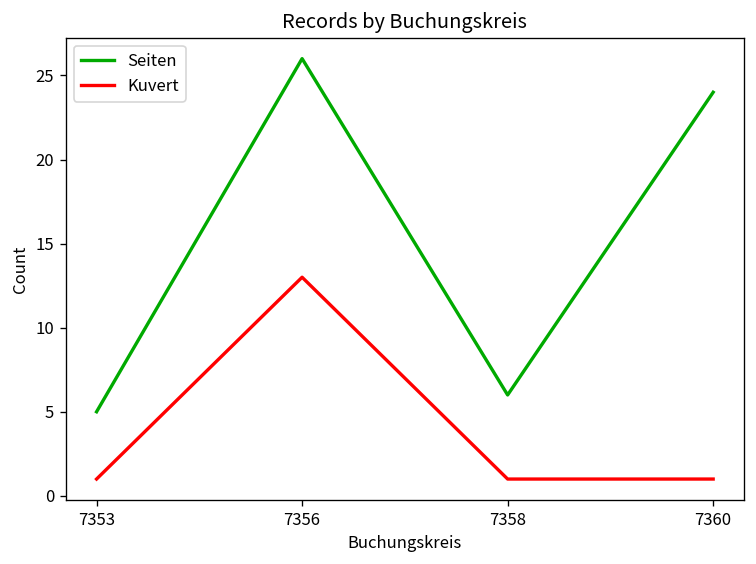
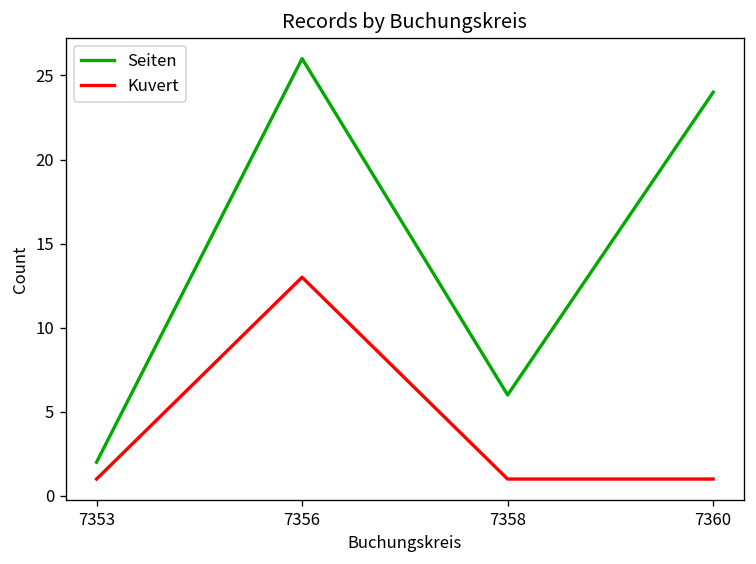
  {
    "Seiten": {
-     "7353": 5,
+     "7353": 2,
      "7356": 26,
      "7358": 6,
      "7360": 24
    },
    "Kuvert": {
      "7353": 1,
      "7356": 13,
      "7358": 1,
      "7360": 1
    }
  }
